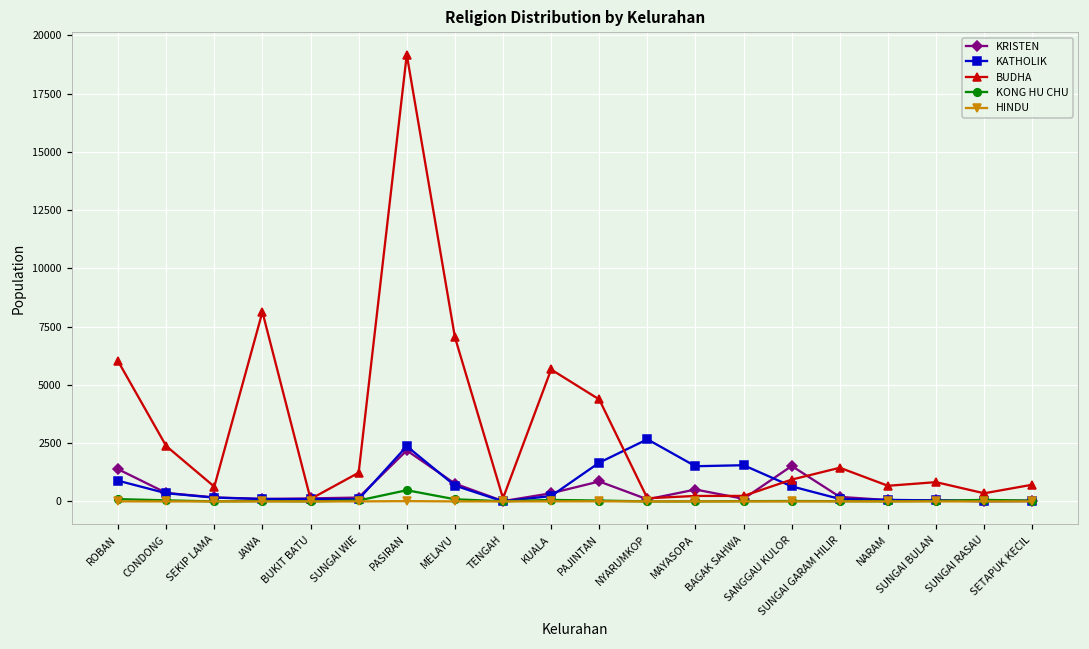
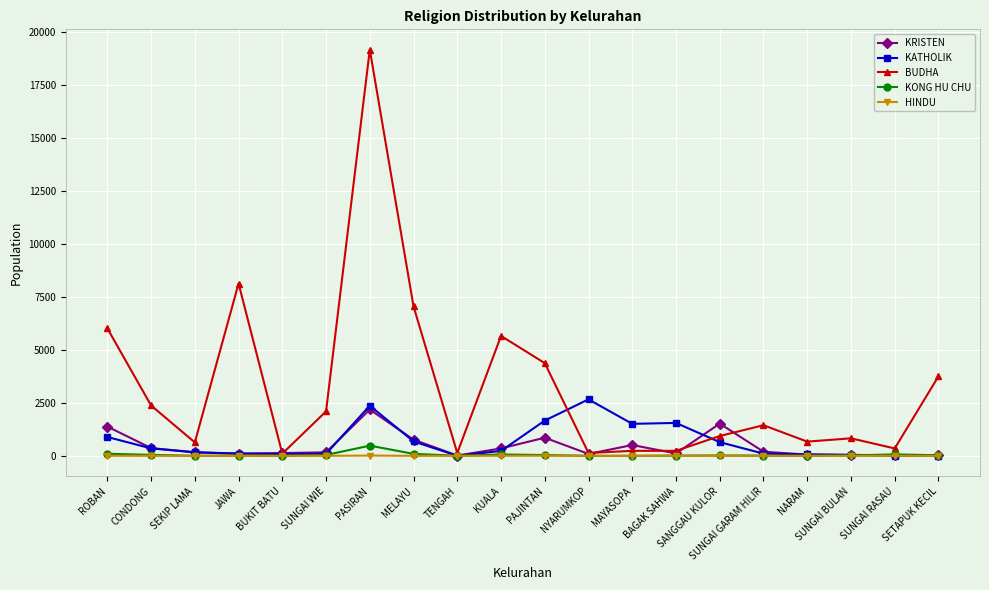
  {
    "KRISTEN": {
      "ROBAN": 1400,
      "PASIRAN": 2200,
      "PAJINTAN": 900,
      "MAYASOPA": 500,
      "SANGGAU KULOR": 1500
    },
    "KATHOLIK": {
      "ROBAN": 900,
      "PASIRAN": 2400,
      "PAJINTAN": 1700,
      "NYARUMKOP": 2700,
      "MAYASOPA": 1500,
      "BAGAK SAHWA": 1600,
      "SANGGAU KULOR": 600
    },
    "BUDHA": {
      "ROBAN": 6000,
      "CONDONG": 2400,
      "SEKIP LAMA": 600,
      "JAWA": 8100,
-     "SUNGAI WIE": 1200,
+     "SUNGAI WIE": 2100,
      "PASIRAN": 19200,
      "MELAYU": 7100,
      "TENGAH": 100,
      "KUALA": 5700,
      "PAJINTAN": 4400,
      "MAYASOPA": 200,
      "BAGAK SAHWA": 200,
      "SANGGAU KULOR": 900,
      "SUNGAI GARAM HILIR": 1400,
      "NARAM": 700,
      "SUNGAI BULAN": 800,
      "SUNGAI RASAU": 300,
-     "SETAPUK KECIL": 700
+     "SETAPUK KECIL": 3800
    },
    "KONG HU CHU": {
      "PASIRAN": 500
    },
    "HINDU": {
      "PASIRAN": 0
    }
  }
